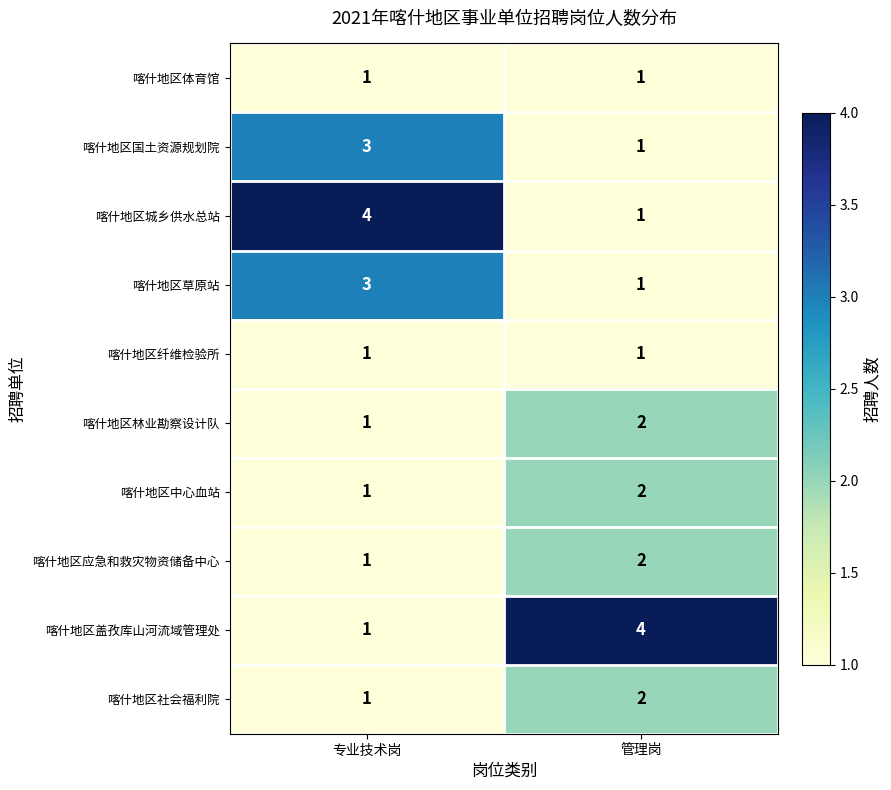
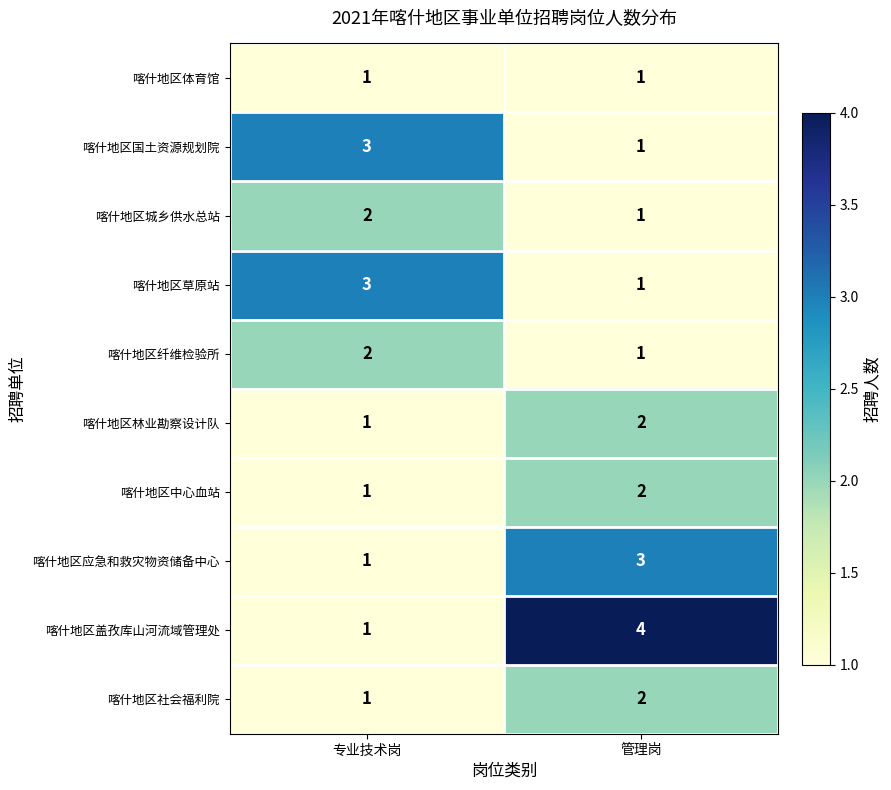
  {
    "喀什地区体育馆": {
      "专业技术岗": 1,
      "管理岗": 1
    },
    "喀什地区国土资源规划院": {
      "专业技术岗": 3,
      "管理岗": 1
    },
    "喀什地区城乡供水总站": {
-     "专业技术岗": 4,
+     "专业技术岗": 2,
      "管理岗": 1
    },
    "喀什地区草原站": {
      "专业技术岗": 3,
      "管理岗": 1
    },
    "喀什地区纤维检验所": {
-     "专业技术岗": 1,
+     "专业技术岗": 2,
      "管理岗": 1
    },
    "喀什地区林业勘察设计队": {
      "专业技术岗": 1,
      "管理岗": 2
    },
    "喀什地区中心血站": {
      "专业技术岗": 1,
      "管理岗": 2
    },
    "喀什地区应急和救灾物资储备中心": {
      "专业技术岗": 1,
-     "管理岗": 2
+     "管理岗": 3
    },
    "喀什地区盖孜库山河流域管理处": {
      "专业技术岗": 1,
      "管理岗": 4
    },
    "喀什地区社会福利院": {
      "专业技术岗": 1,
      "管理岗": 2
    }
  }
